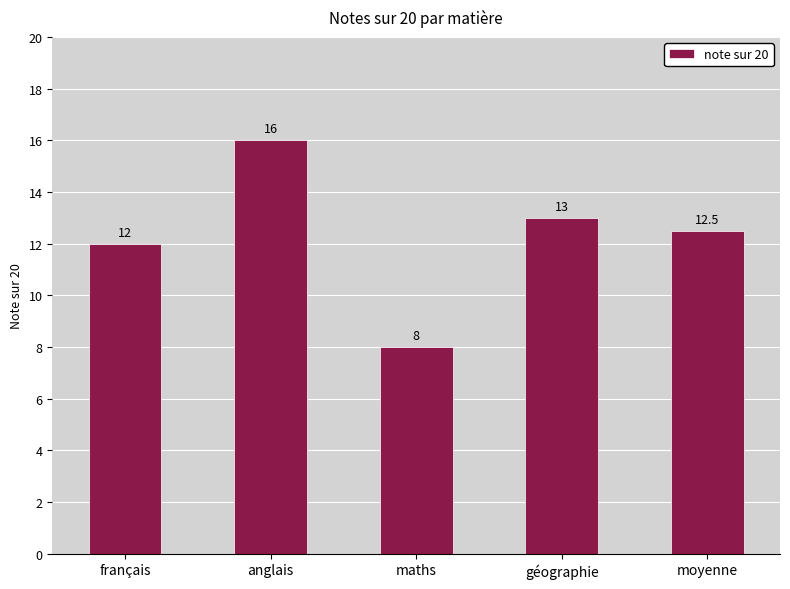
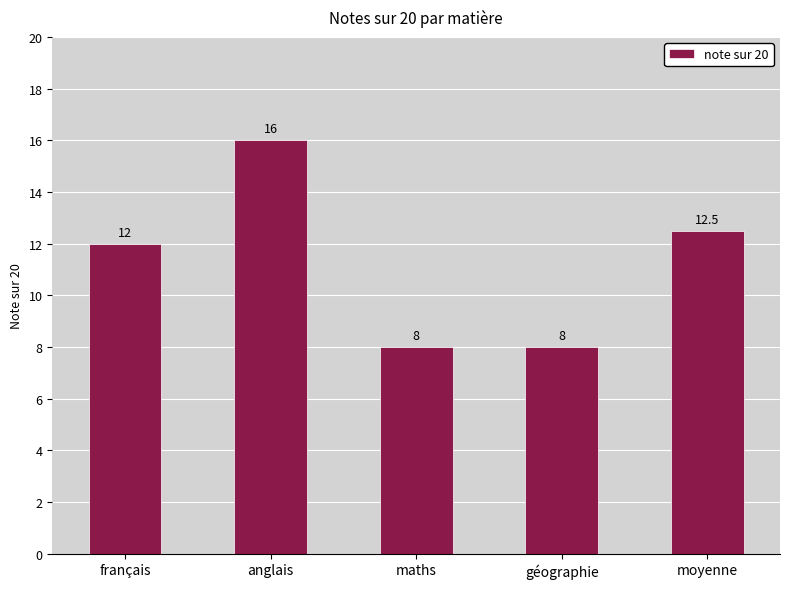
  {
    "français": 12,
    "anglais": 16,
    "maths": 8,
-   "géographie": 13,
+   "géographie": 8,
    "moyenne": 12.5
  }
